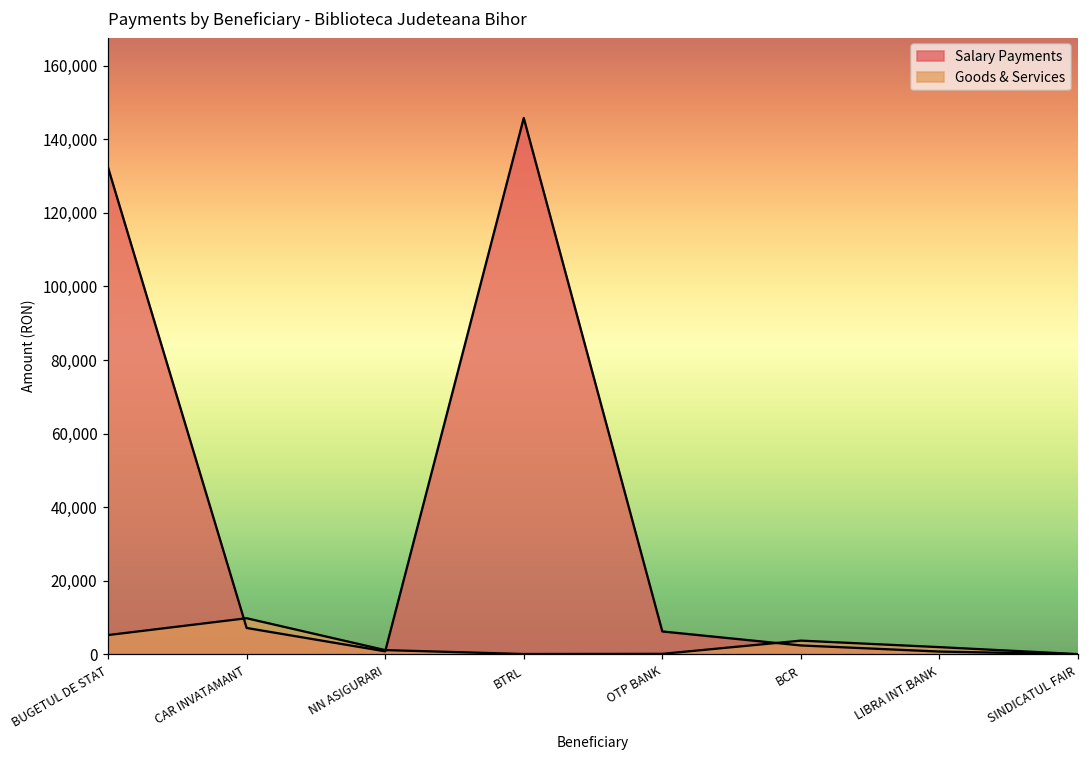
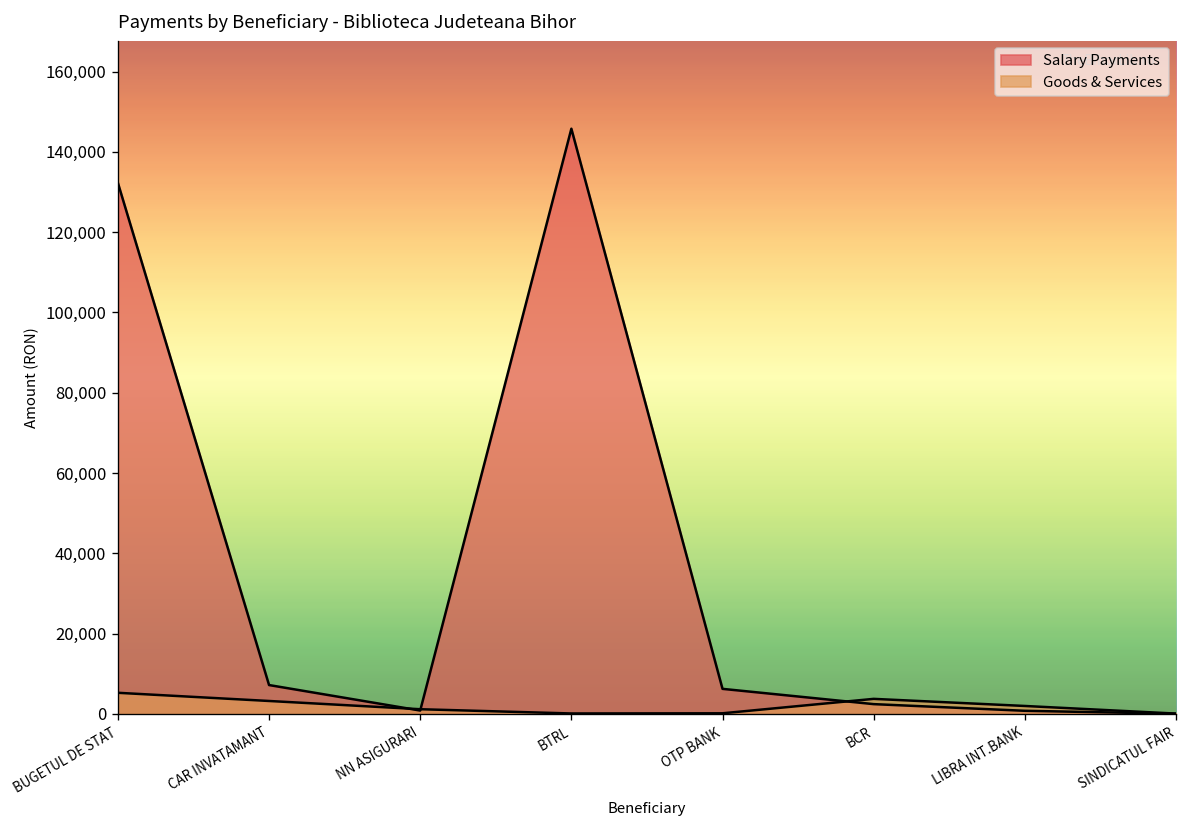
  {
    "Salary Payments": {
      "BUGETUL DE STAT": "132,000",
      "CAR INVATAMANT": "7,000",
      "BTRL": "146,000",
      "OTP BANK": "6,000",
      "BCR": "2,000",
      "LIBRA INT.BANK": "1,000"
    },
    "Goods & Services": {
      "BUGETUL DE STAT": "5,000",
-     "CAR INVATAMANT": "10,000",
+     "CAR INVATAMANT": "3,000",
      "BTRL": "0",
      "OTP BANK": "0",
      "BCR": "4,000",
      "LIBRA INT.BANK": "2,000"
    }
  }
